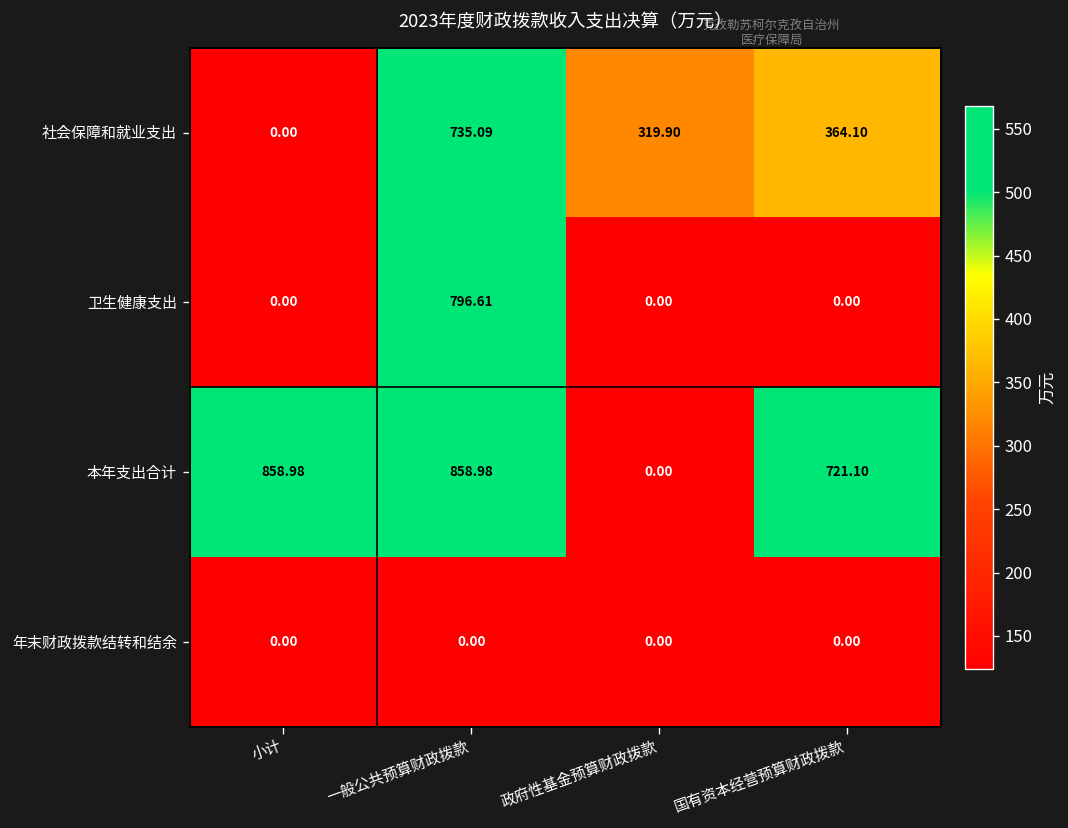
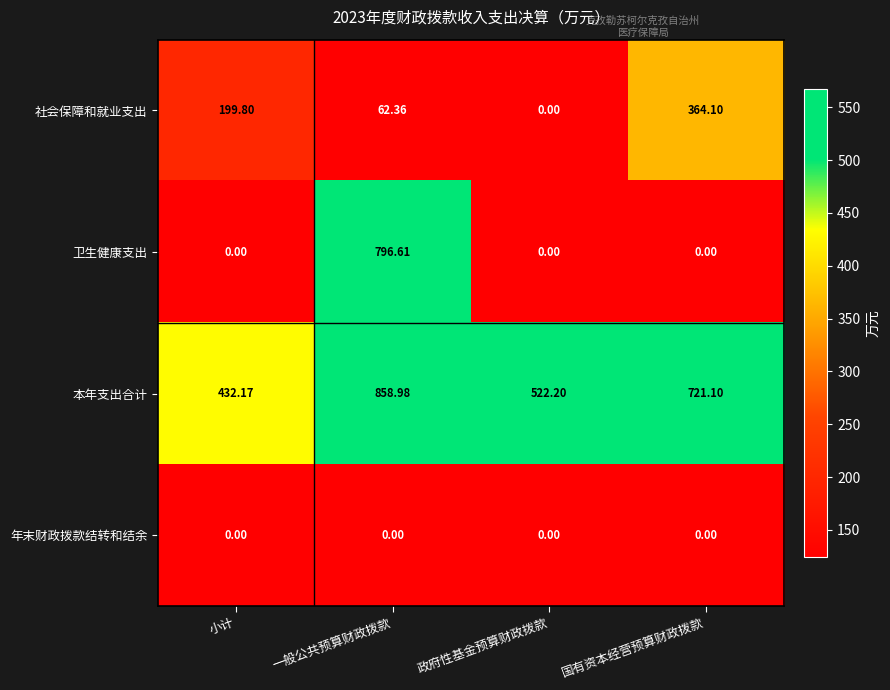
  {
    "社会保障和就业支出": {
-     "小计": 0.00,
-     "一般公共预算财政拨款": 735.09,
-     "政府性基金预算财政拨款": 319.90,
+     "小计": 199.80,
+     "一般公共预算财政拨款": 62.36,
+     "政府性基金预算财政拨款": 0.00,
      "国有资本经营预算财政拨款": 364.10
    },
    "卫生健康支出": {
      "小计": 0.00,
      "一般公共预算财政拨款": 796.61,
      "政府性基金预算财政拨款": 0.00,
      "国有资本经营预算财政拨款": 0.00
    },
    "本年支出合计": {
-     "小计": 858.98,
+     "小计": 432.17,
      "一般公共预算财政拨款": 858.98,
-     "政府性基金预算财政拨款": 0.00,
+     "政府性基金预算财政拨款": 522.20,
      "国有资本经营预算财政拨款": 721.10
    },
    "年末财政拨款结转和结余": {
      "小计": 0.00,
      "一般公共预算财政拨款": 0.00,
      "政府性基金预算财政拨款": 0.00,
      "国有资本经营预算财政拨款": 0.00
    }
  }
